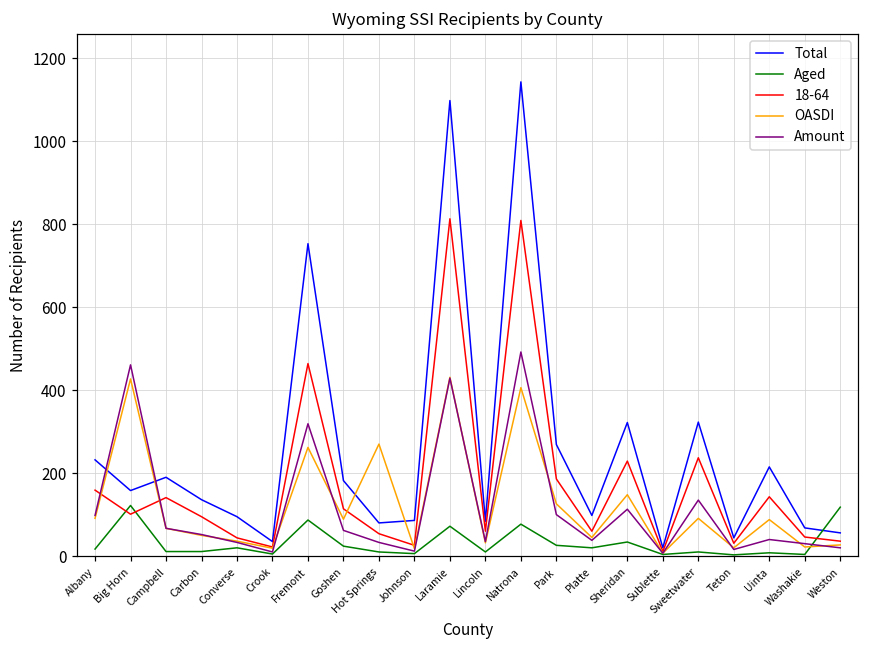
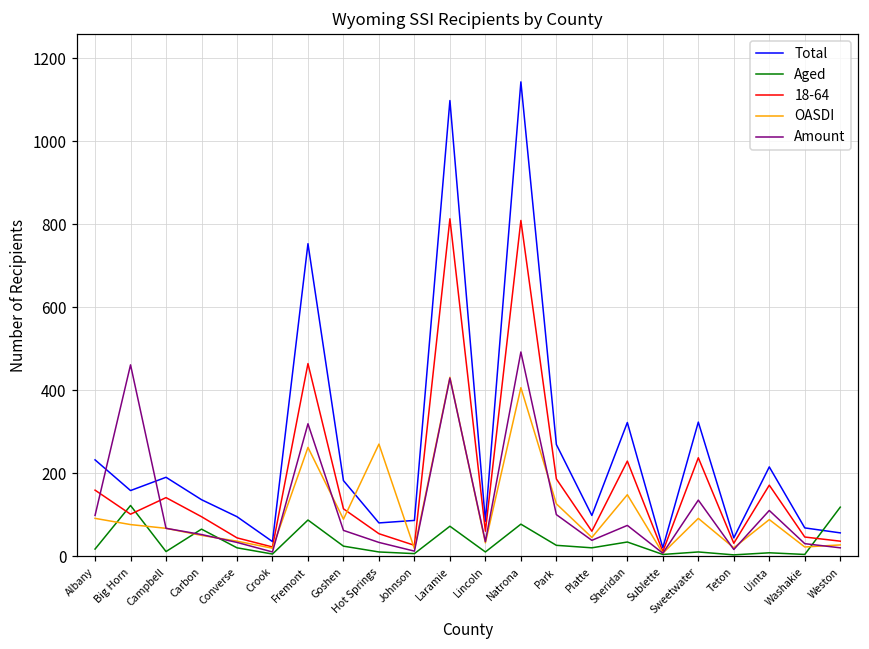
  {
    "Total": {
      "Albany": 230,
      "Big Horn": 160,
      "Campbell": 190,
      "Carbon": 140,
      "Converse": 100,
      "Crook": 40,
      "Fremont": 750,
      "Goshen": 180,
      "Hot Springs": 80,
      "Johnson": 90,
      "Laramie": 1100,
      "Lincoln": 80,
      "Natrona": 1140,
      "Park": 270,
      "Platte": 100,
      "Sheridan": 320,
      "Sublette": 20,
      "Sweetwater": 320,
      "Teton": 40,
      "Uinta": 220,
      "Washakie": 70,
      "Weston": 60
    },
    "Aged": {
      "Albany": 20,
      "Big Horn": 120,
      "Campbell": 10,
-     "Carbon": 10,
+     "Carbon": 70,
      "Converse": 20,
      "Fremont": 90,
      "Goshen": 20,
      "Hot Springs": 10,
      "Laramie": 70,
      "Lincoln": 10,
      "Natrona": 80,
      "Park": 30,
      "Platte": 20,
      "Sheridan": 30,
      "Sweetwater": 10,
      "Teton": 0,
      "Uinta": 10,
      "Washakie": 0,
      "Weston": 120
    },
    "18-64": {
      "Albany": 160,
      "Big Horn": 100,
      "Campbell": 140,
      "Carbon": 100,
      "Converse": 40,
      "Fremont": 460,
      "Goshen": 110,
      "Hot Springs": 50,
      "Johnson": 30,
      "Laramie": 810,
      "Lincoln": 60,
      "Natrona": 810,
      "Park": 190,
      "Platte": 60,
      "Sheridan": 230,
      "Sweetwater": 240,
      "Teton": 30,
-     "Uinta": 140,
+     "Uinta": 170,
      "Washakie": 50,
      "Weston": 40
    },
    "OASDI": {
      "Albany": 90,
-     "Big Horn": 430,
+     "Big Horn": 80,
      "Fremont": 260,
      "Goshen": 90,
      "Hot Springs": 270,
      "Natrona": 410,
      "Park": 130,
      "Platte": 50,
      "Sheridan": 150,
      "Sweetwater": 90,
      "Uinta": 90,
      "Washakie": 20,
      "Weston": 30
    },
    "Amount": {
      "Albany": 100,
      "Big Horn": 460,
      "Fremont": 320,
      "Goshen": 60,
      "Hot Springs": 30,
      "Natrona": 490,
      "Park": 100,
      "Platte": 40,
-     "Sheridan": 110,
+     "Sheridan": 70,
      "Sweetwater": 140,
-     "Uinta": 40,
+     "Uinta": 110,
      "Washakie": 30,
      "Weston": 20
    }
  }
